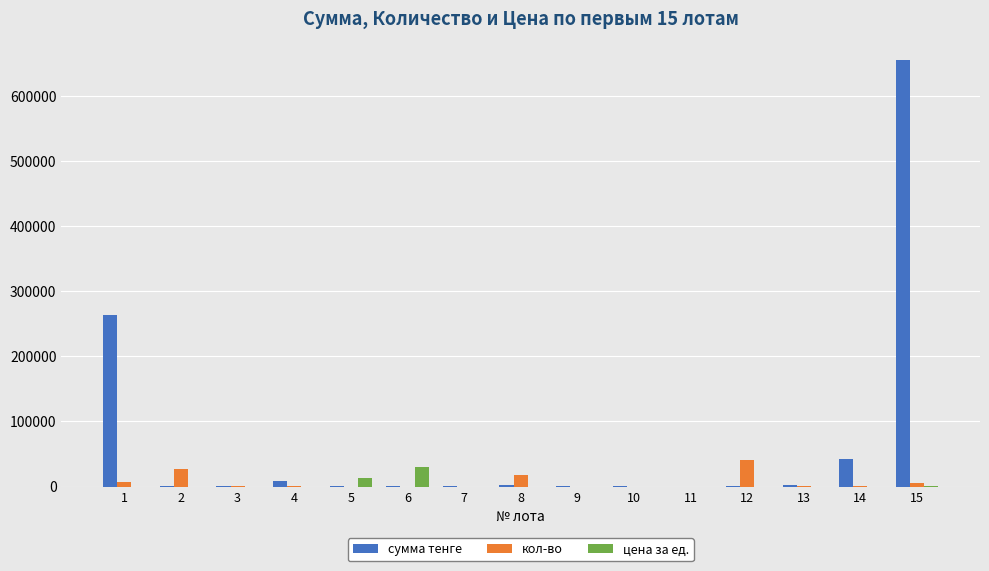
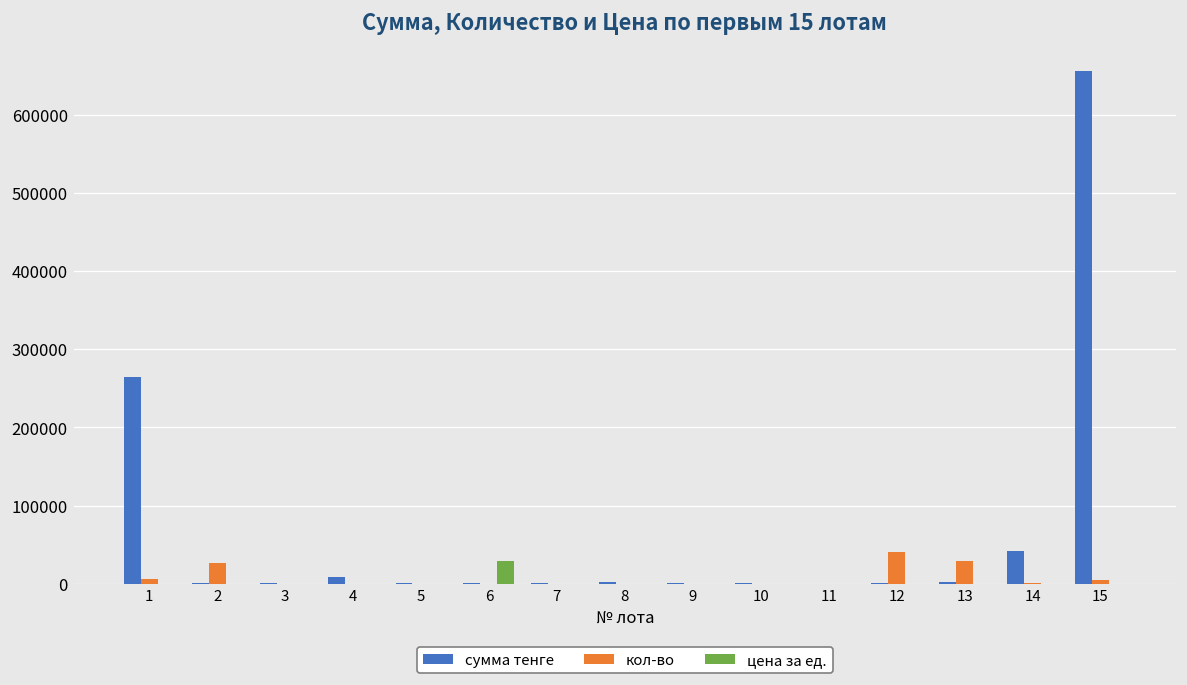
  {
    "сумма тенге": {
      "1": 260000,
      "4": 10000,
      "14": 40000,
      "15": 660000
    },
    "кол-во": {
      "1": 10000,
      "2": 30000,
-     "8": 20000,
+     "8": 0,
      "12": 40000,
-     "13": 0,
+     "13": 30000,
      "15": 10000
    },
    "цена за ед.": {
-     "5": 10000,
+     "5": 0,
      "6": 30000
    }
  }
